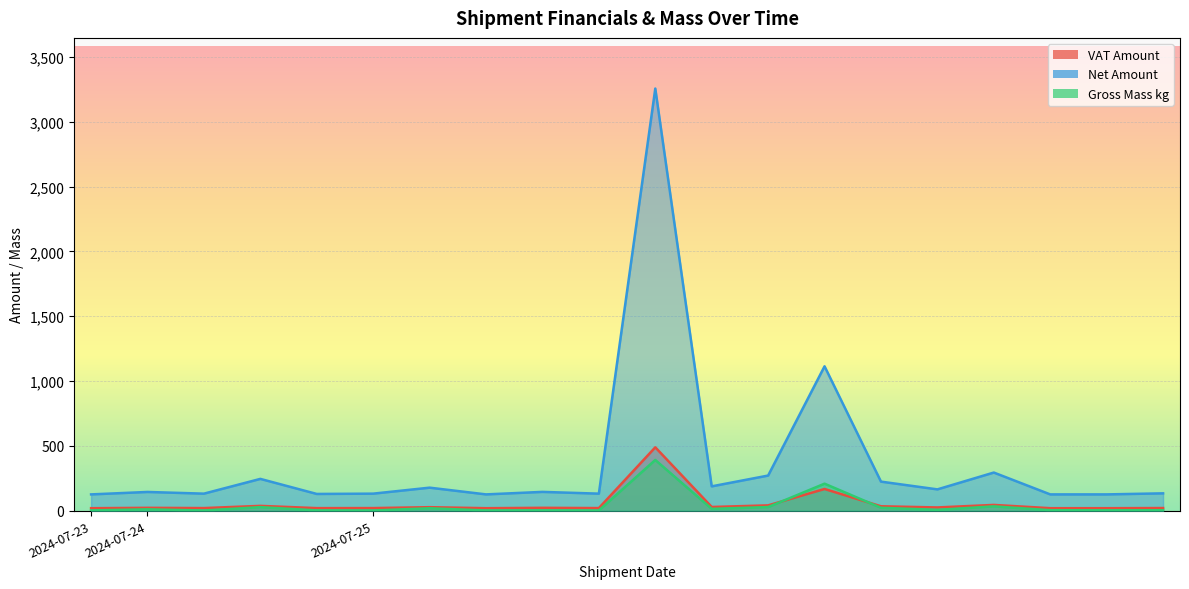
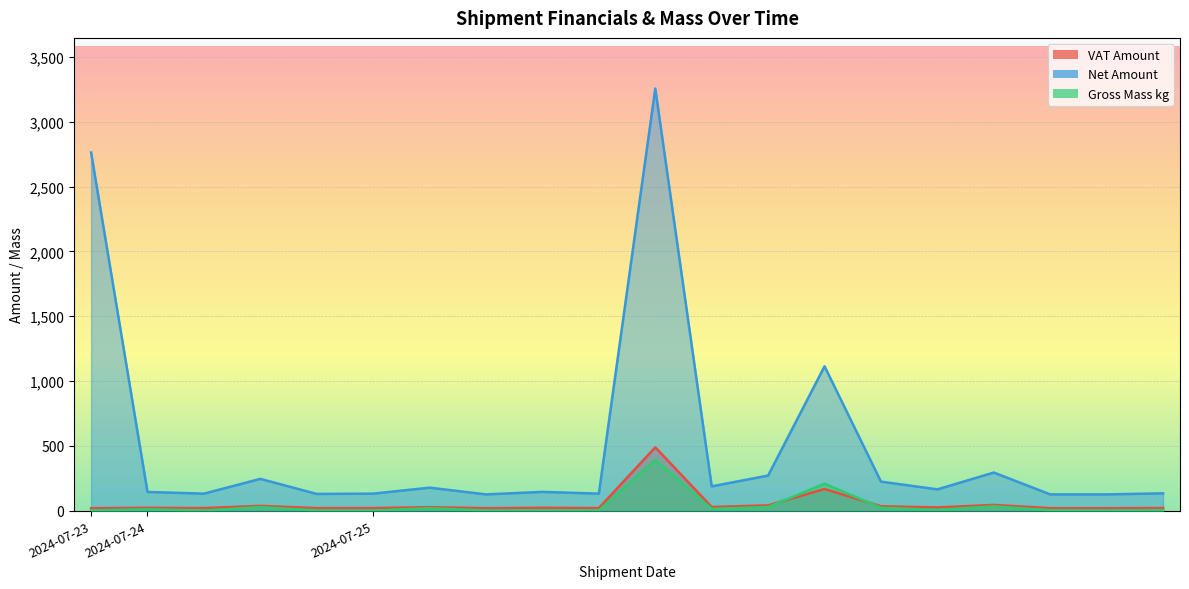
  {
    "Net Amount": {
-     "2024-07-23": "130"
+     "2024-07-23": "2,760"
    }
  }
